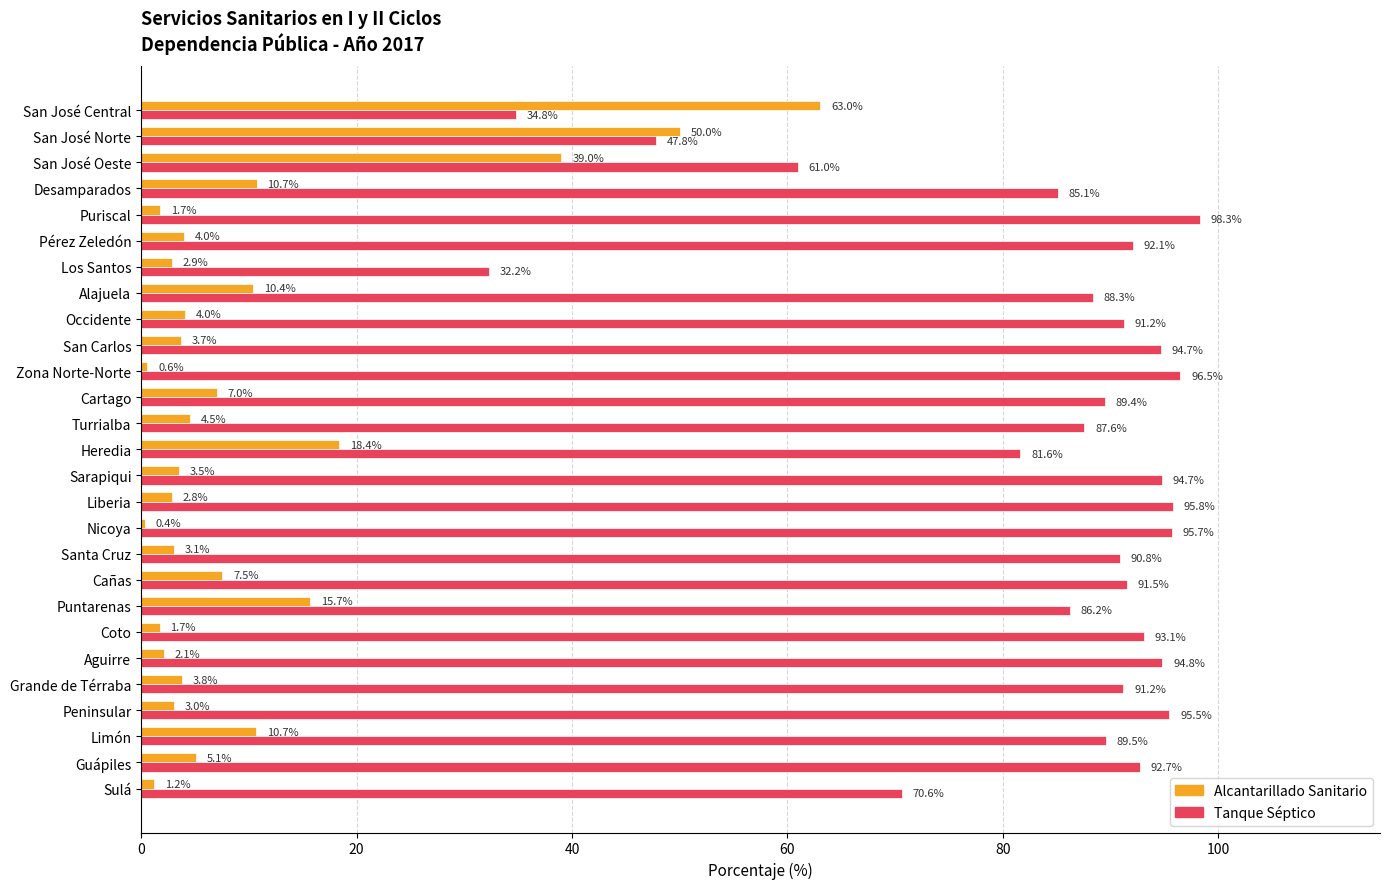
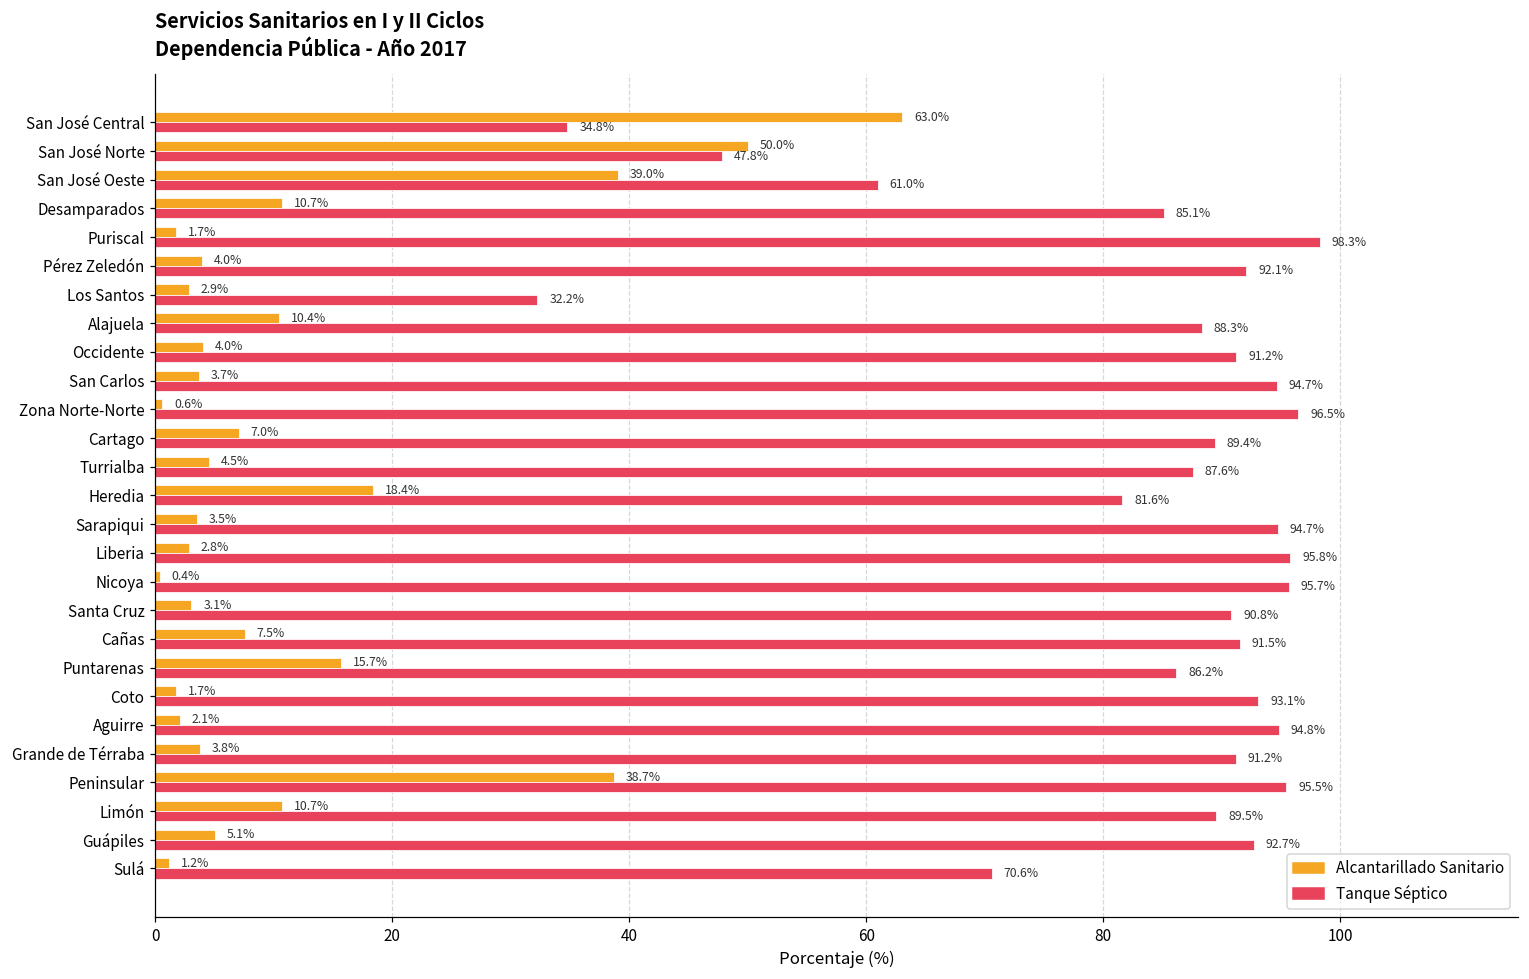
  {
    "Alcantarillado Sanitario": {
      "San José Central": "63.0%",
      "San José Norte": "50.0%",
      "San José Oeste": "39.0%",
      "Desamparados": "10.7%",
      "Puriscal": "1.7%",
      "Pérez Zeledón": "4.0%",
      "Los Santos": "2.9%",
      "Alajuela": "10.4%",
      "Occidente": "4.0%",
      "San Carlos": "3.7%",
      "Zona Norte-Norte": "0.6%",
      "Cartago": "7.0%",
      "Turrialba": "4.5%",
      "Heredia": "18.4%",
      "Sarapiqui": "3.5%",
      "Liberia": "2.8%",
      "Nicoya": "0.4%",
      "Santa Cruz": "3.1%",
      "Cañas": "7.5%",
      "Puntarenas": "15.7%",
      "Coto": "1.7%",
      "Aguirre": "2.1%",
      "Grande de Térraba": "3.8%",
-     "Peninsular": "3.0%",
+     "Peninsular": "38.7%",
      "Limón": "10.7%",
      "Guápiles": "5.1%",
      "Sulá": "1.2%"
    },
    "Tanque Séptico": {
      "San José Central": "34.8%",
      "San José Norte": "47.8%",
      "San José Oeste": "61.0%",
      "Desamparados": "85.1%",
      "Puriscal": "98.3%",
      "Pérez Zeledón": "92.1%",
      "Los Santos": "32.2%",
      "Alajuela": "88.3%",
      "Occidente": "91.2%",
      "San Carlos": "94.7%",
      "Zona Norte-Norte": "96.5%",
      "Cartago": "89.4%",
      "Turrialba": "87.6%",
      "Heredia": "81.6%",
      "Sarapiqui": "94.7%",
      "Liberia": "95.8%",
      "Nicoya": "95.7%",
      "Santa Cruz": "90.8%",
      "Cañas": "91.5%",
      "Puntarenas": "86.2%",
      "Coto": "93.1%",
      "Aguirre": "94.8%",
      "Grande de Térraba": "91.2%",
      "Peninsular": "95.5%",
      "Limón": "89.5%",
      "Guápiles": "92.7%",
      "Sulá": "70.6%"
    }
  }
